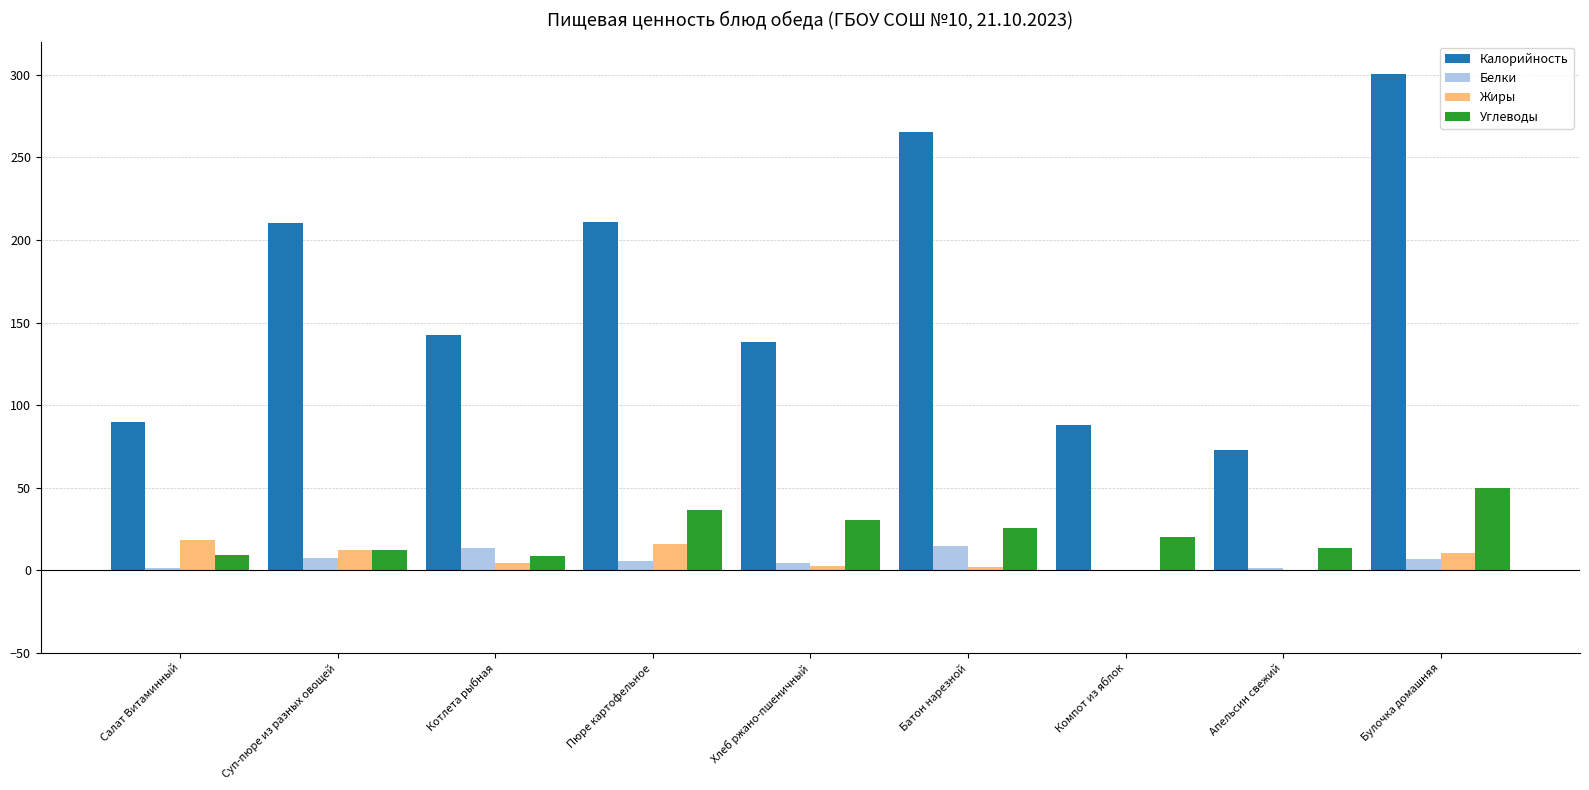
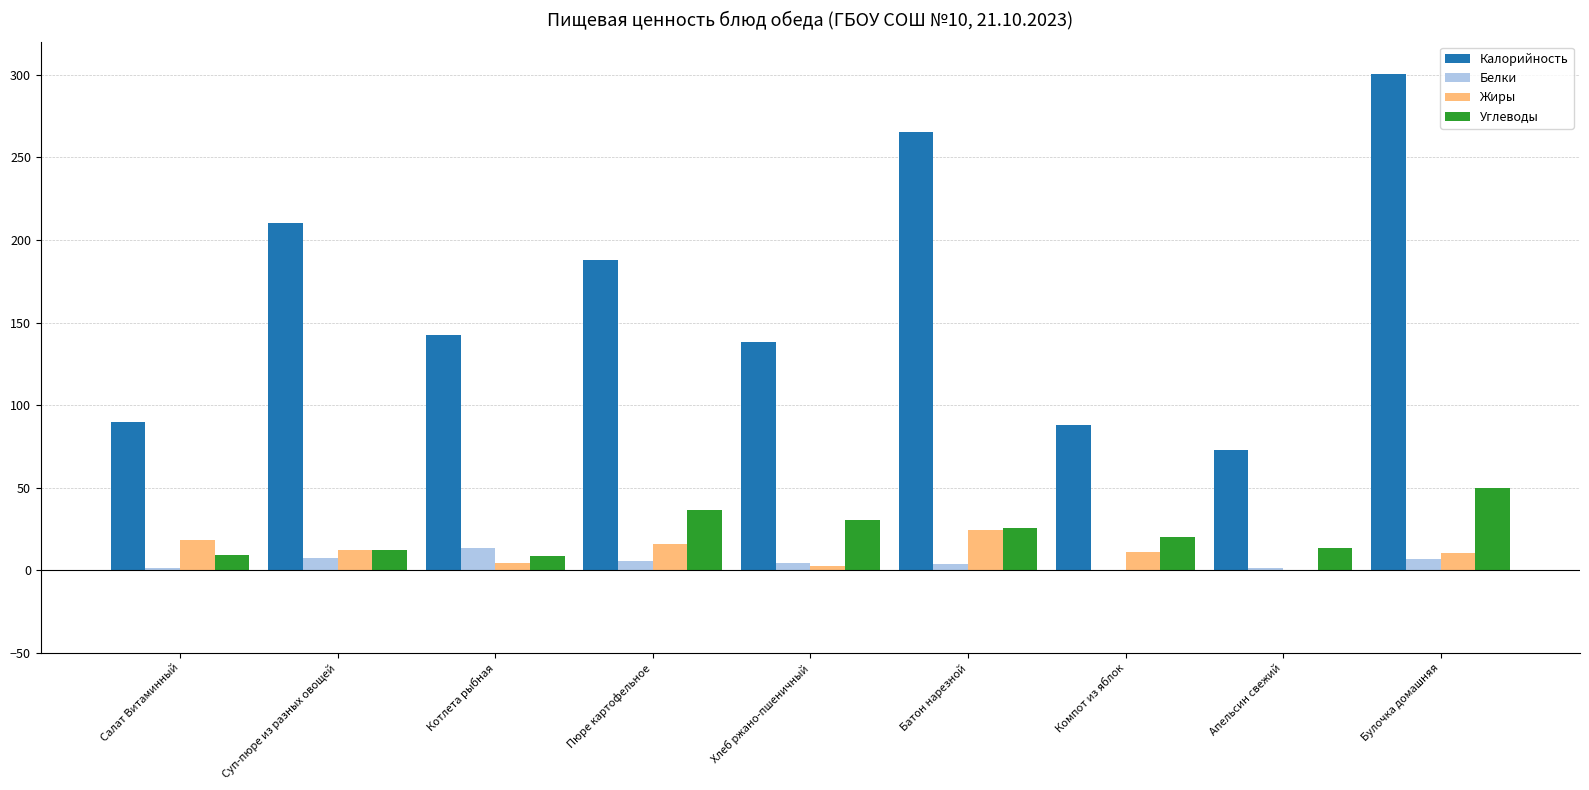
  {
    "Калорийность": {
      "Салат Витаминный": 90,
      "Суп-пюре из разных овощей": 210,
      "Котлета рыбная": 143,
-     "Пюре картофельное": 211,
+     "Пюре картофельное": 188,
      "Хлеб ржано-пшеничный": 138,
      "Батон нарезной": 265,
      "Компот из яблок": 88,
      "Апельсин свежий": 73,
      "Булочка домашняя": 301
    },
    "Белки": {
      "Суп-пюре из разных овощей": 8,
      "Котлета рыбная": 14,
      "Пюре картофельное": 6,
      "Хлеб ржано-пшеничный": 5,
-     "Батон нарезной": 15,
+     "Батон нарезной": 4,
      "Апельсин свежий": 2,
      "Булочка домашняя": 7
    },
    "Жиры": {
      "Салат Витаминный": 19,
      "Суп-пюре из разных овощей": 13,
      "Котлета рыбная": 5,
      "Пюре картофельное": 16,
      "Хлеб ржано-пшеничный": 3,
-     "Батон нарезной": 2,
-     "Компот из яблок": 0,
+     "Батон нарезной": 24,
+     "Компот из яблок": 11,
      "Булочка домашняя": 11
    },
    "Углеводы": {
      "Салат Витаминный": 10,
      "Суп-пюре из разных овощей": 13,
      "Котлета рыбная": 9,
      "Пюре картофельное": 36,
      "Хлеб ржано-пшеничный": 31,
      "Батон нарезной": 26,
      "Компот из яблок": 20,
      "Апельсин свежий": 14,
      "Булочка домашняя": 50
    }
  }
